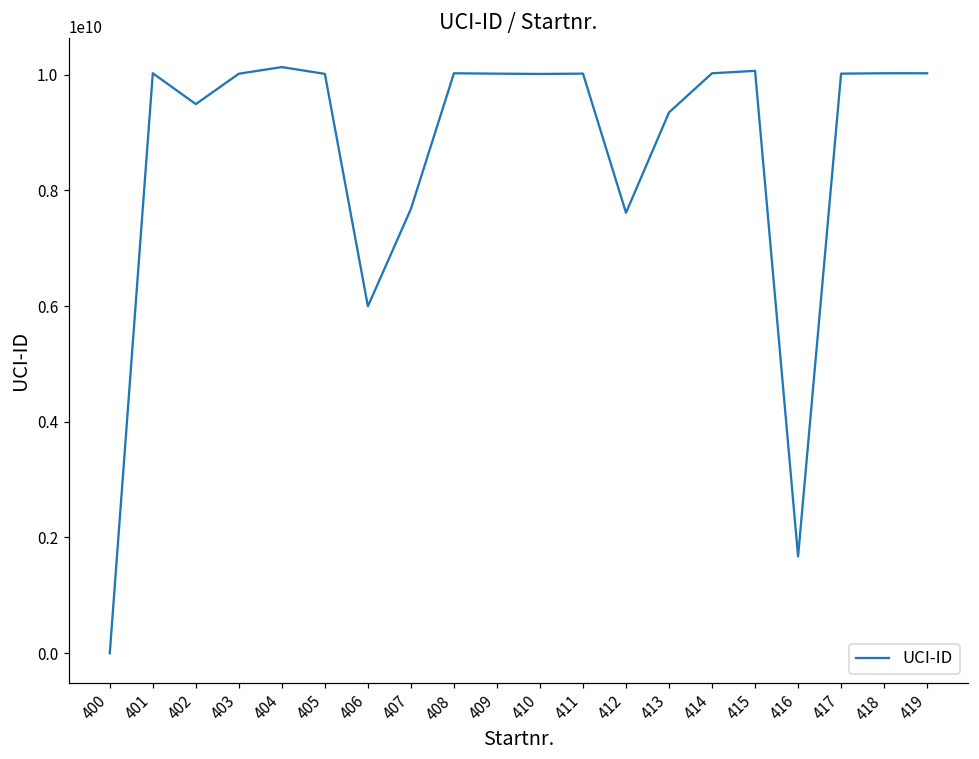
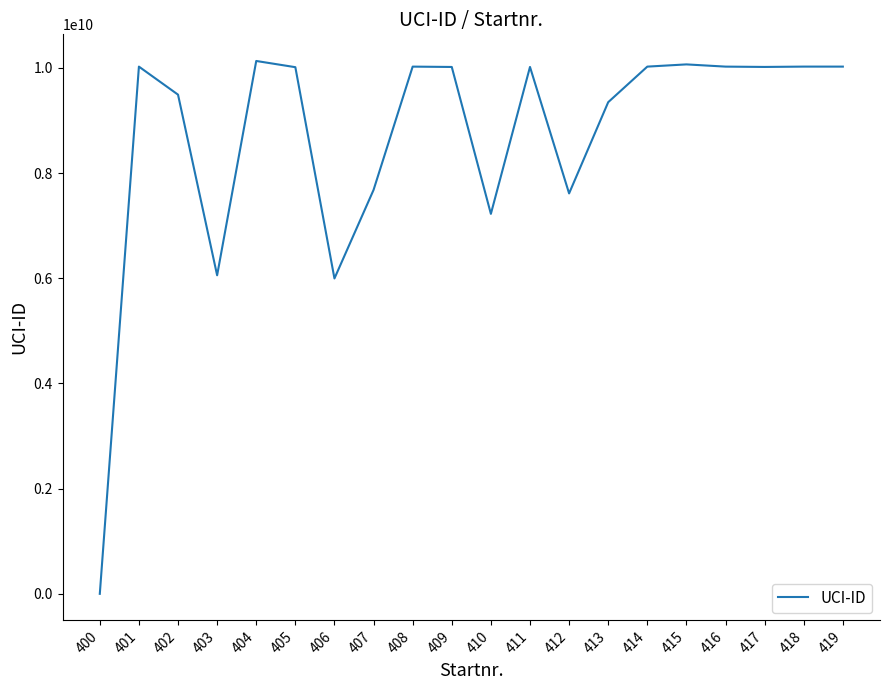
  {
    "400": 0,
    "401": 10000000000,
    "402": 9500000000,
-   "403": 10000000000,
+   "403": 6100000000,
    "404": 10100000000,
    "405": 10000000000,
    "406": 6000000000,
    "407": 7700000000,
    "408": 10000000000,
    "409": 10000000000,
-   "410": 10000000000,
+   "410": 7200000000,
    "411": 10000000000,
    "412": 7600000000,
    "413": 9300000000,
    "414": 10000000000,
    "415": 10100000000,
-   "416": 1700000000,
+   "416": 10000000000,
    "417": 10000000000,
    "418": 10000000000,
    "419": 10000000000
  }
